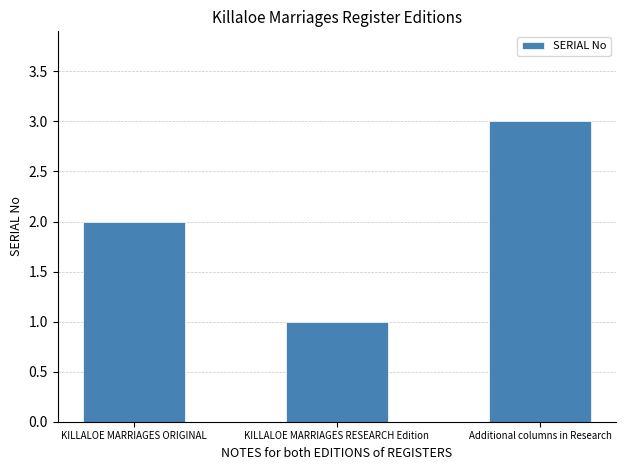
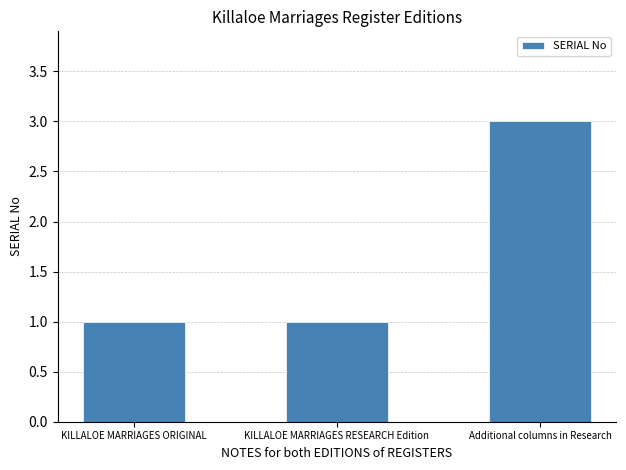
  {
-   "KILLALOE MARRIAGES ORIGINAL": 2,
+   "KILLALOE MARRIAGES ORIGINAL": 1,
    "KILLALOE MARRIAGES RESEARCH Edition": 1,
    "Additional columns in Research": 3
  }
